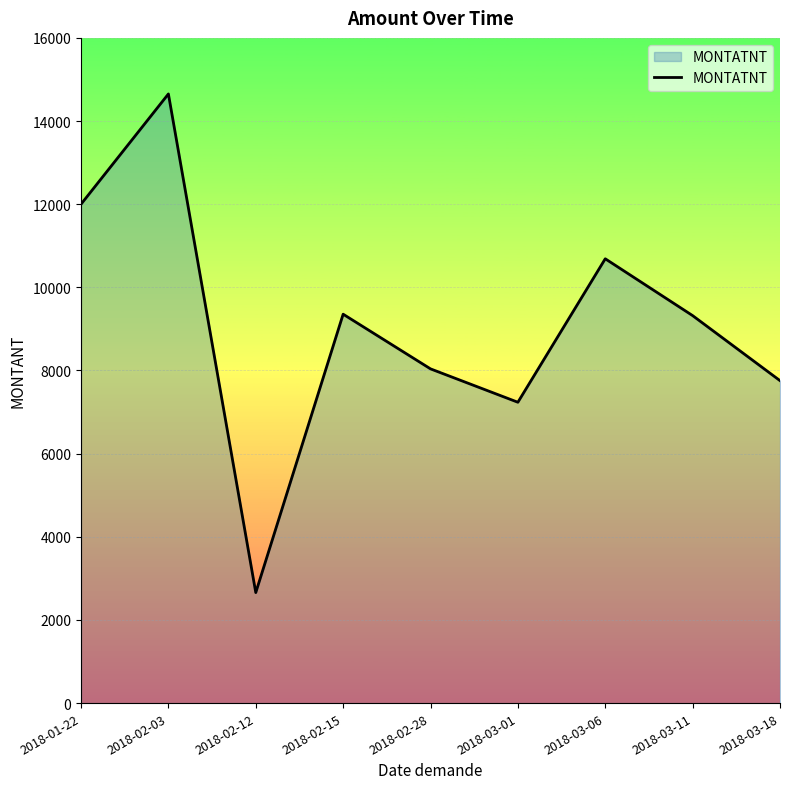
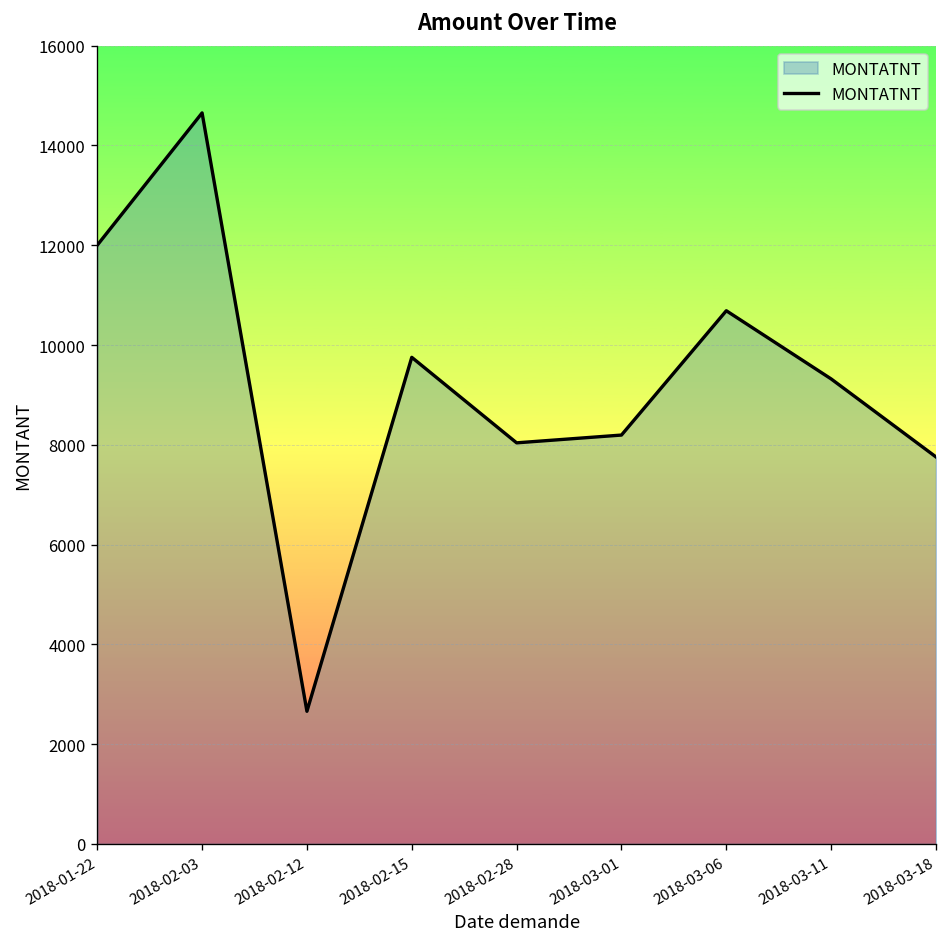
  {
    "2018-01-22": 12000,
    "2018-02-03": 14700,
    "2018-02-12": 2700,
-   "2018-02-15": 9400,
+   "2018-02-15": 9800,
    "2018-02-28": 8000,
-   "2018-03-01": 7200,
+   "2018-03-01": 8200,
    "2018-03-06": 10700,
    "2018-03-11": 9300,
    "2018-03-18": 7800
  }
